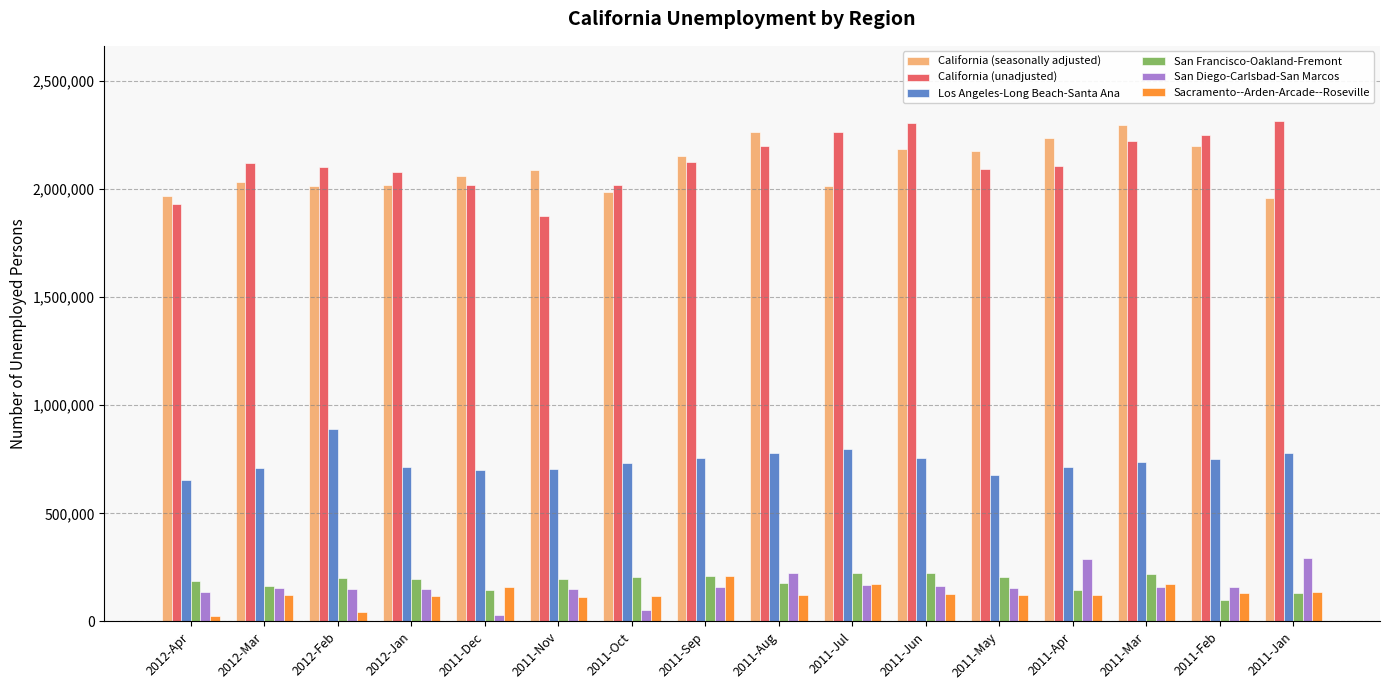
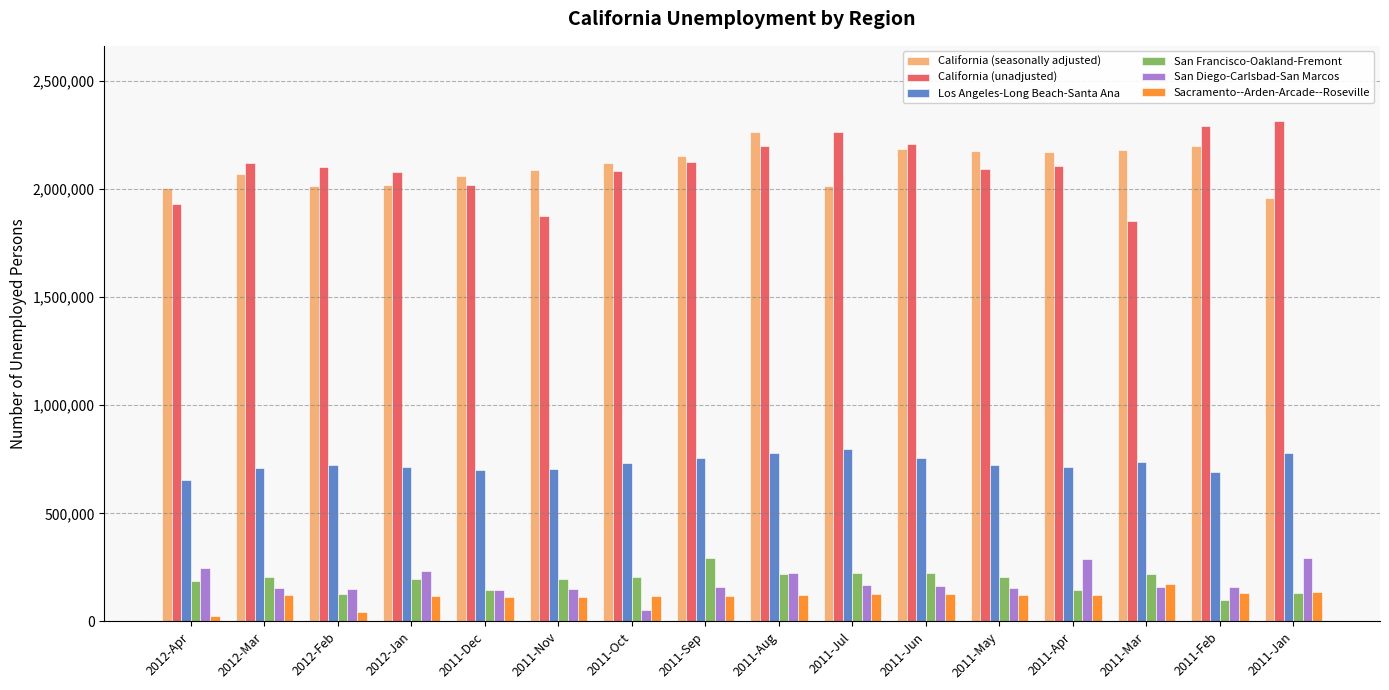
  {
    "California (seasonally adjusted)": {
-     "2012-Apr": "1,970,000",
-     "2012-Mar": "2,030,000",
+     "2012-Apr": "2,010,000",
+     "2012-Mar": "2,070,000",
      "2012-Feb": "2,010,000",
      "2012-Jan": "2,020,000",
      "2011-Dec": "2,060,000",
      "2011-Nov": "2,090,000",
-     "2011-Oct": "1,990,000",
+     "2011-Oct": "2,120,000",
      "2011-Sep": "2,150,000",
      "2011-Aug": "2,260,000",
      "2011-Jul": "2,010,000",
      "2011-Jun": "2,190,000",
      "2011-May": "2,180,000",
-     "2011-Apr": "2,230,000",
-     "2011-Mar": "2,290,000",
+     "2011-Apr": "2,170,000",
+     "2011-Mar": "2,180,000",
      "2011-Feb": "2,200,000",
      "2011-Jan": "1,960,000"
    },
    "California (unadjusted)": {
      "2012-Apr": "1,930,000",
      "2012-Mar": "2,120,000",
      "2012-Feb": "2,100,000",
      "2012-Jan": "2,080,000",
      "2011-Dec": "2,020,000",
      "2011-Nov": "1,870,000",
-     "2011-Oct": "2,020,000",
+     "2011-Oct": "2,080,000",
      "2011-Sep": "2,120,000",
      "2011-Aug": "2,200,000",
      "2011-Jul": "2,260,000",
-     "2011-Jun": "2,310,000",
+     "2011-Jun": "2,210,000",
      "2011-May": "2,090,000",
      "2011-Apr": "2,110,000",
-     "2011-Mar": "2,220,000",
-     "2011-Feb": "2,250,000",
+     "2011-Mar": "1,850,000",
+     "2011-Feb": "2,290,000",
      "2011-Jan": "2,320,000"
    },
    "Los Angeles-Long Beach-Santa Ana": {
      "2012-Apr": "660,000",
      "2012-Mar": "710,000",
-     "2012-Feb": "890,000",
+     "2012-Feb": "720,000",
      "2012-Jan": "720,000",
      "2011-Dec": "700,000",
      "2011-Nov": "700,000",
      "2011-Oct": "740,000",
      "2011-Sep": "760,000",
      "2011-Aug": "780,000",
      "2011-Jul": "800,000",
      "2011-Jun": "760,000",
-     "2011-May": "680,000",
+     "2011-May": "720,000",
      "2011-Apr": "710,000",
      "2011-Mar": "740,000",
-     "2011-Feb": "750,000",
+     "2011-Feb": "690,000",
      "2011-Jan": "780,000"
    },
    "San Francisco-Oakland-Fremont": {
      "2012-Apr": "190,000",
-     "2012-Mar": "160,000",
-     "2012-Feb": "200,000",
+     "2012-Mar": "200,000",
+     "2012-Feb": "130,000",
      "2012-Jan": "200,000",
      "2011-Dec": "150,000",
      "2011-Nov": "200,000",
      "2011-Oct": "210,000",
-     "2011-Sep": "210,000",
-     "2011-Aug": "180,000",
+     "2011-Sep": "290,000",
+     "2011-Aug": "220,000",
      "2011-Jul": "220,000",
      "2011-Jun": "220,000",
      "2011-May": "210,000",
      "2011-Apr": "150,000",
      "2011-Mar": "220,000",
      "2011-Feb": "100,000",
      "2011-Jan": "130,000"
    },
    "San Diego-Carlsbad-San Marcos": {
-     "2012-Apr": "140,000",
+     "2012-Apr": "250,000",
      "2012-Mar": "150,000",
      "2012-Feb": "150,000",
-     "2012-Jan": "150,000",
-     "2011-Dec": "30,000",
+     "2012-Jan": "240,000",
+     "2011-Dec": "140,000",
      "2011-Nov": "150,000",
      "2011-Oct": "50,000",
      "2011-Sep": "160,000",
      "2011-Aug": "220,000",
      "2011-Jul": "170,000",
      "2011-Jun": "160,000",
      "2011-May": "150,000",
      "2011-Apr": "290,000",
      "2011-Mar": "160,000",
      "2011-Feb": "160,000",
      "2011-Jan": "290,000"
    },
    "Sacramento--Arden-Arcade--Roseville": {
      "2012-Apr": "20,000",
      "2012-Mar": "120,000",
      "2012-Feb": "40,000",
      "2012-Jan": "120,000",
-     "2011-Dec": "160,000",
+     "2011-Dec": "110,000",
      "2011-Nov": "110,000",
      "2011-Oct": "120,000",
-     "2011-Sep": "210,000",
+     "2011-Sep": "120,000",
      "2011-Aug": "120,000",
-     "2011-Jul": "170,000",
+     "2011-Jul": "130,000",
      "2011-Jun": "130,000",
      "2011-May": "120,000",
      "2011-Apr": "120,000",
      "2011-Mar": "170,000",
      "2011-Feb": "130,000",
      "2011-Jan": "130,000"
    }
  }
